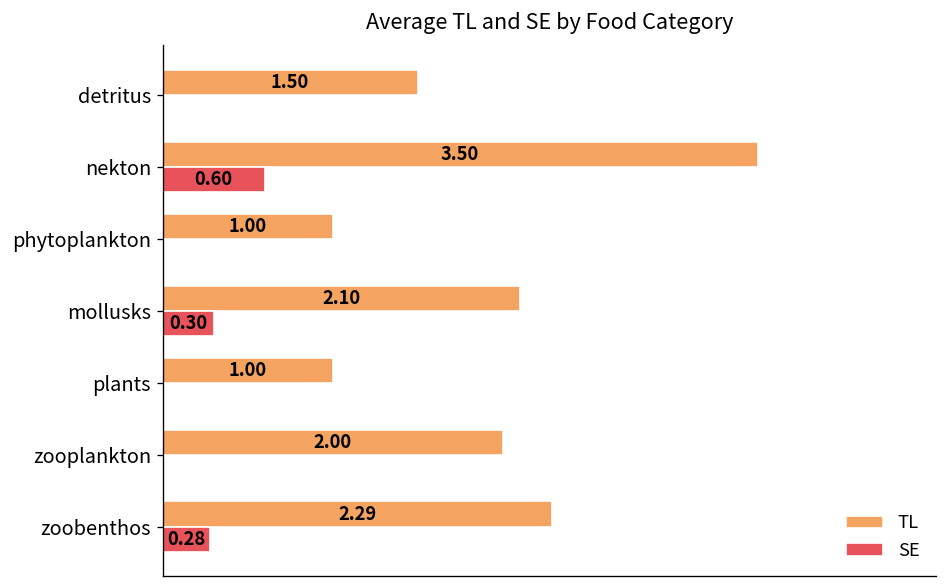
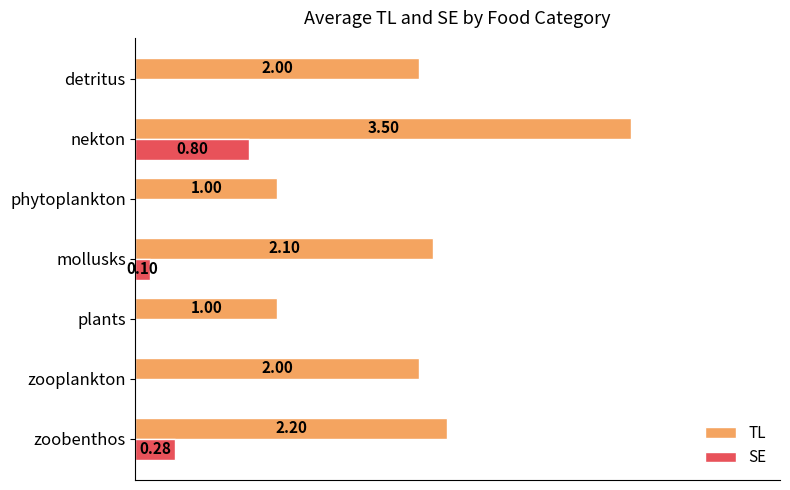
  {
    "TL": {
-     "detritus": 1.50,
+     "detritus": 2.00,
      "nekton": 3.50,
      "phytoplankton": 1.00,
      "mollusks": 2.10,
      "plants": 1.00,
      "zooplankton": 2.00,
-     "zoobenthos": 2.29
+     "zoobenthos": 2.20
    },
    "SE": {
-     "nekton": 0.60,
-     "mollusks": 0.30,
+     "nekton": 0.80,
+     "mollusks": 0.10,
      "zoobenthos": 0.28
    }
  }
